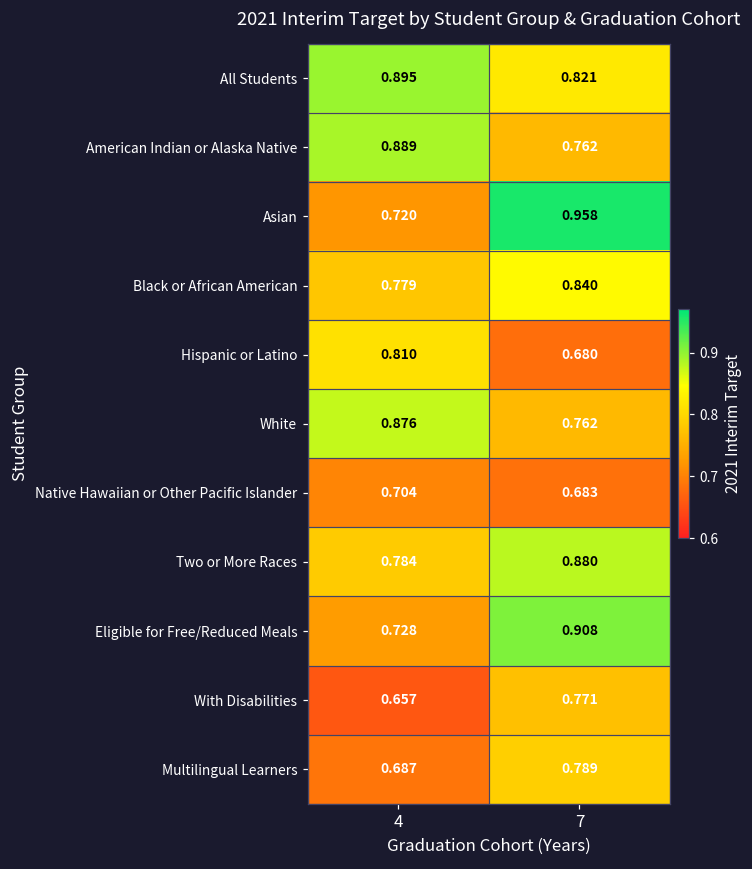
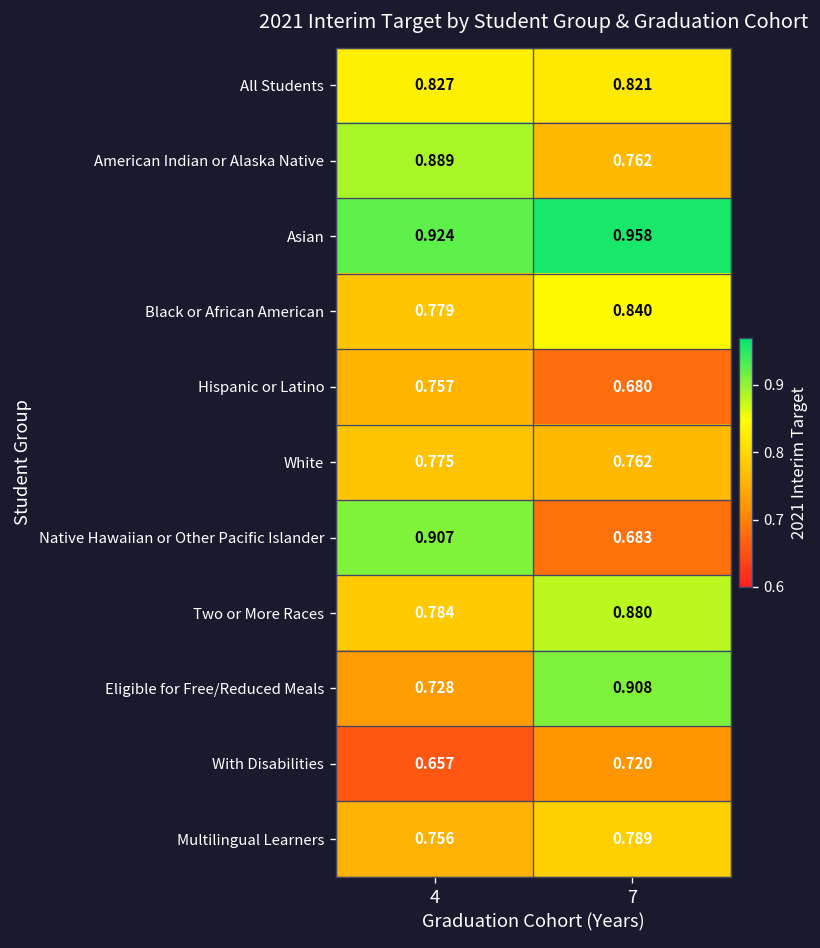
  {
    "All Students": {
-     "4": 0.895,
+     "4": 0.827,
      "7": 0.821
    },
    "American Indian or Alaska Native": {
      "4": 0.889,
      "7": 0.762
    },
    "Asian": {
-     "4": 0.720,
+     "4": 0.924,
      "7": 0.958
    },
    "Black or African American": {
      "4": 0.779,
      "7": 0.840
    },
    "Hispanic or Latino": {
-     "4": 0.810,
+     "4": 0.757,
      "7": 0.680
    },
    "White": {
-     "4": 0.876,
+     "4": 0.775,
      "7": 0.762
    },
    "Native Hawaiian or Other Pacific Islander": {
-     "4": 0.704,
+     "4": 0.907,
      "7": 0.683
    },
    "Two or More Races": {
      "4": 0.784,
      "7": 0.880
    },
    "Eligible for Free/Reduced Meals": {
      "4": 0.728,
      "7": 0.908
    },
    "With Disabilities": {
      "4": 0.657,
-     "7": 0.771
+     "7": 0.720
    },
    "Multilingual Learners": {
-     "4": 0.687,
+     "4": 0.756,
      "7": 0.789
    }
  }
